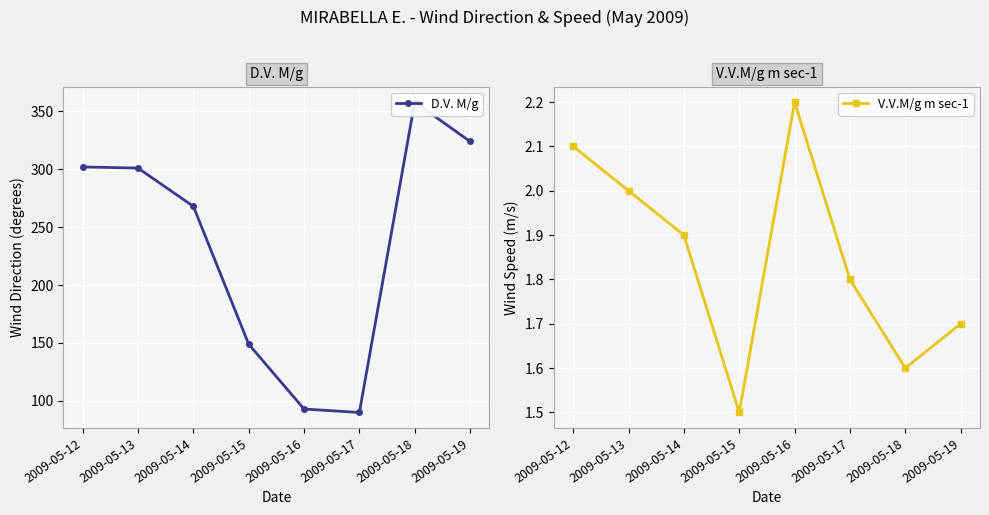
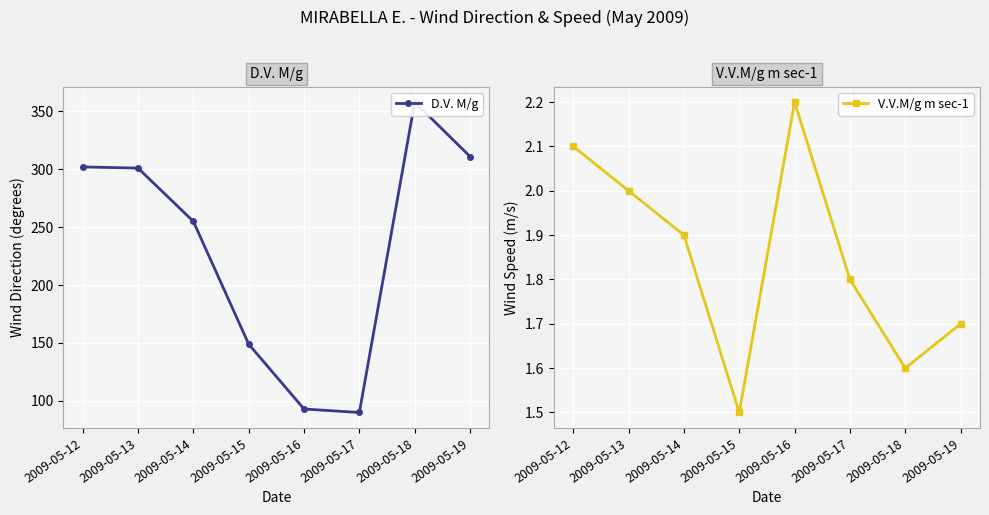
  {
    "D.V. M/g": {
      "2009-05-12": 302,
      "2009-05-13": 301,
-     "2009-05-14": 268,
+     "2009-05-14": 255,
      "2009-05-15": 149,
      "2009-05-16": 93,
      "2009-05-17": 90,
-     "2009-05-19": 324
+     "2009-05-19": 311
    },
    "V.V.M/g m sec-1": {
      "2009-05-12": 2.10,
      "2009-05-13": 2.00,
      "2009-05-14": 1.90,
      "2009-05-15": 1.50,
      "2009-05-16": 2.20,
      "2009-05-17": 1.80,
      "2009-05-18": 1.60,
      "2009-05-19": 1.70
    }
  }
